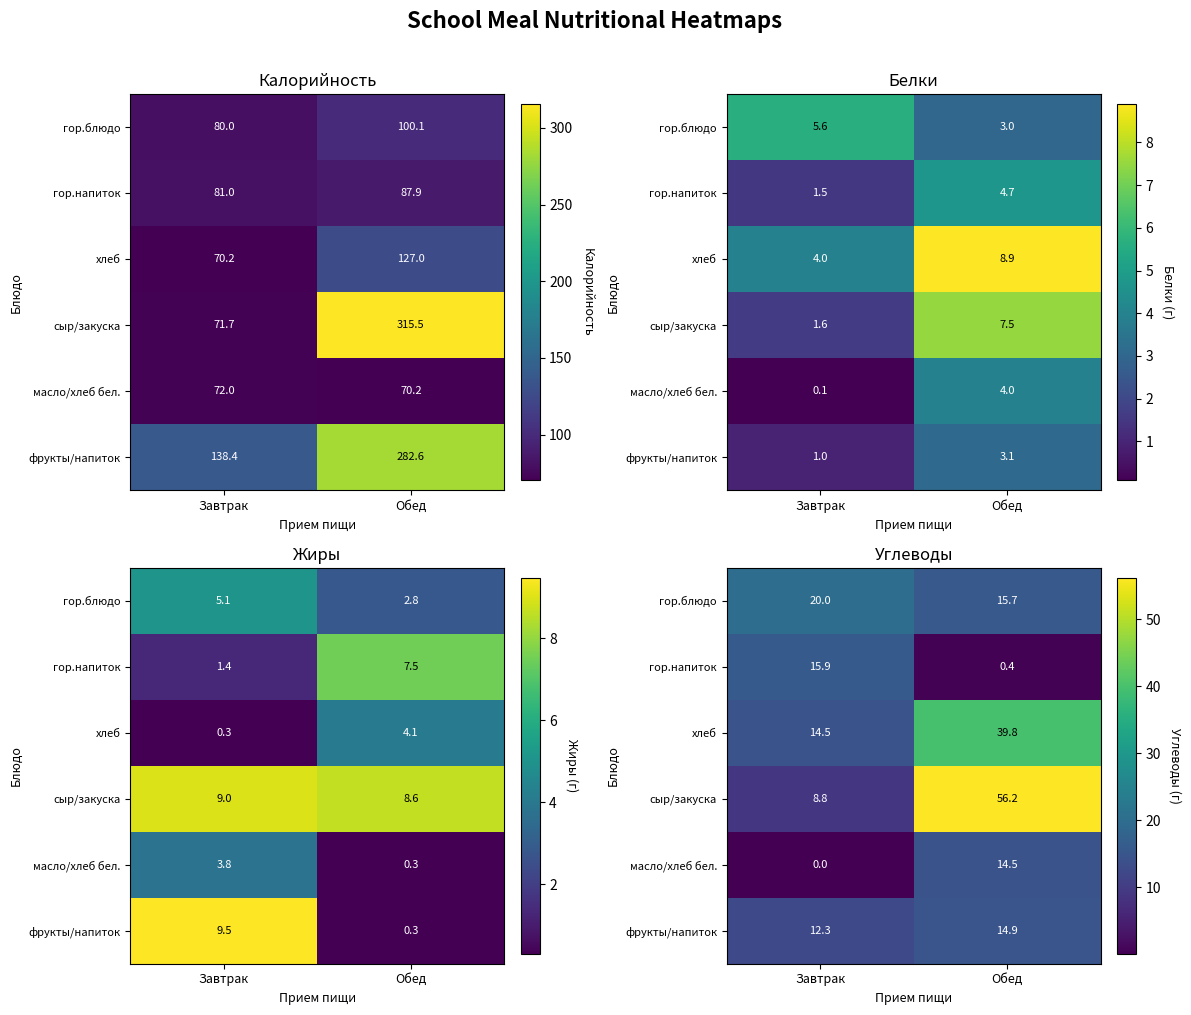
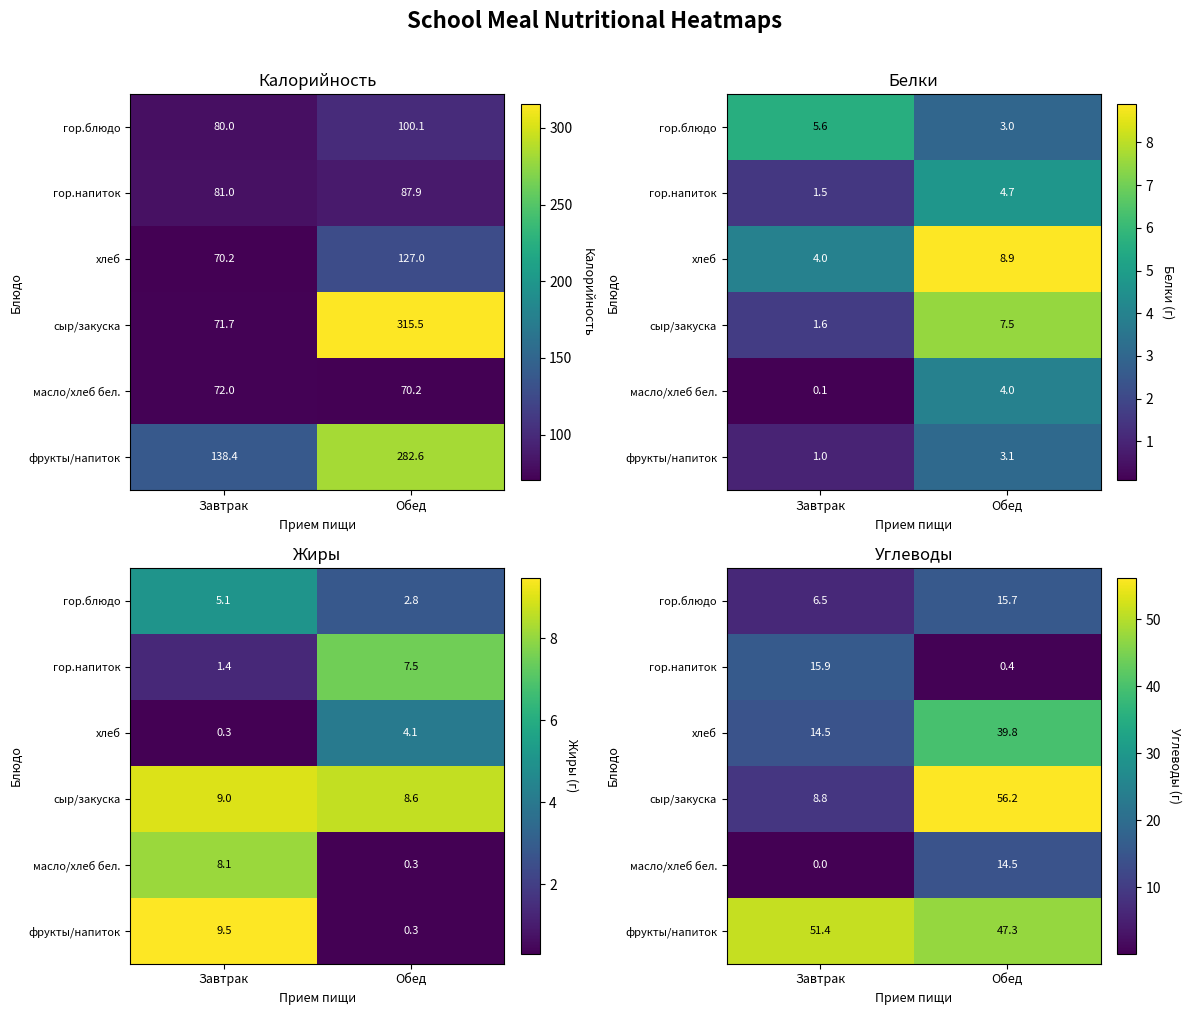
  {
    "Калорийность": {
      "гор.блюдо": {
        "Завтрак": 80.0,
        "Обед": 100.1
      },
      "гор.напиток": {
        "Завтрак": 81.0,
        "Обед": 87.9
      },
      "хлеб": {
        "Завтрак": 70.2,
        "Обед": 127.0
      },
      "сыр/закуска": {
        "Завтрак": 71.7,
        "Обед": 315.5
      },
      "масло/хлеб бел.": {
        "Завтрак": 72.0,
        "Обед": 70.2
      },
      "фрукты/напиток": {
        "Завтрак": 138.4,
        "Обед": 282.6
      }
    },
    "Белки": {
      "гор.блюдо": {
        "Завтрак": 5.6,
        "Обед": 3.0
      },
      "гор.напиток": {
        "Завтрак": 1.5,
        "Обед": 4.7
      },
      "хлеб": {
        "Завтрак": 4.0,
        "Обед": 8.9
      },
      "сыр/закуска": {
        "Завтрак": 1.6,
        "Обед": 7.5
      },
      "масло/хлеб бел.": {
        "Завтрак": 0.1,
        "Обед": 4.0
      },
      "фрукты/напиток": {
        "Завтрак": 1.0,
        "Обед": 3.1
      }
    },
    "Жиры": {
      "гор.блюдо": {
        "Завтрак": 5.1,
        "Обед": 2.8
      },
      "гор.напиток": {
        "Завтрак": 1.4,
        "Обед": 7.5
      },
      "хлеб": {
        "Завтрак": 0.3,
        "Обед": 4.1
      },
      "сыр/закуска": {
        "Завтрак": 9.0,
        "Обед": 8.6
      },
      "масло/хлеб бел.": {
-       "Завтрак": 3.8,
+       "Завтрак": 8.1,
        "Обед": 0.3
      },
      "фрукты/напиток": {
        "Завтрак": 9.5,
        "Обед": 0.3
      }
    },
    "Углеводы": {
      "гор.блюдо": {
-       "Завтрак": 20.0,
+       "Завтрак": 6.5,
        "Обед": 15.7
      },
      "гор.напиток": {
        "Завтрак": 15.9,
        "Обед": 0.4
      },
      "хлеб": {
        "Завтрак": 14.5,
        "Обед": 39.8
      },
      "сыр/закуска": {
        "Завтрак": 8.8,
        "Обед": 56.2
      },
      "масло/хлеб бел.": {
        "Завтрак": 0.0,
        "Обед": 14.5
      },
      "фрукты/напиток": {
-       "Завтрак": 12.3,
-       "Обед": 14.9
+       "Завтрак": 51.4,
+       "Обед": 47.3
      }
    }
  }
